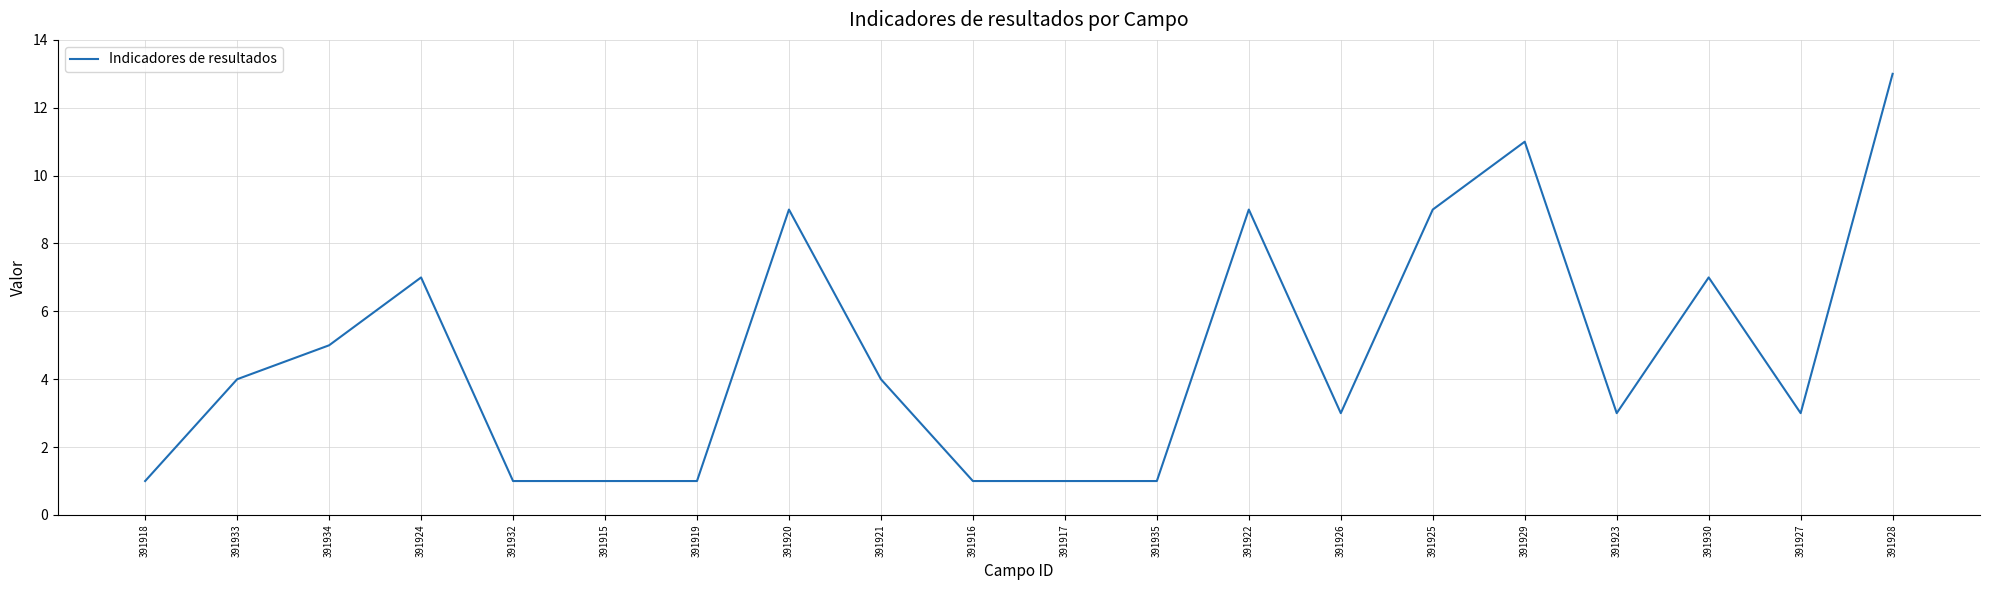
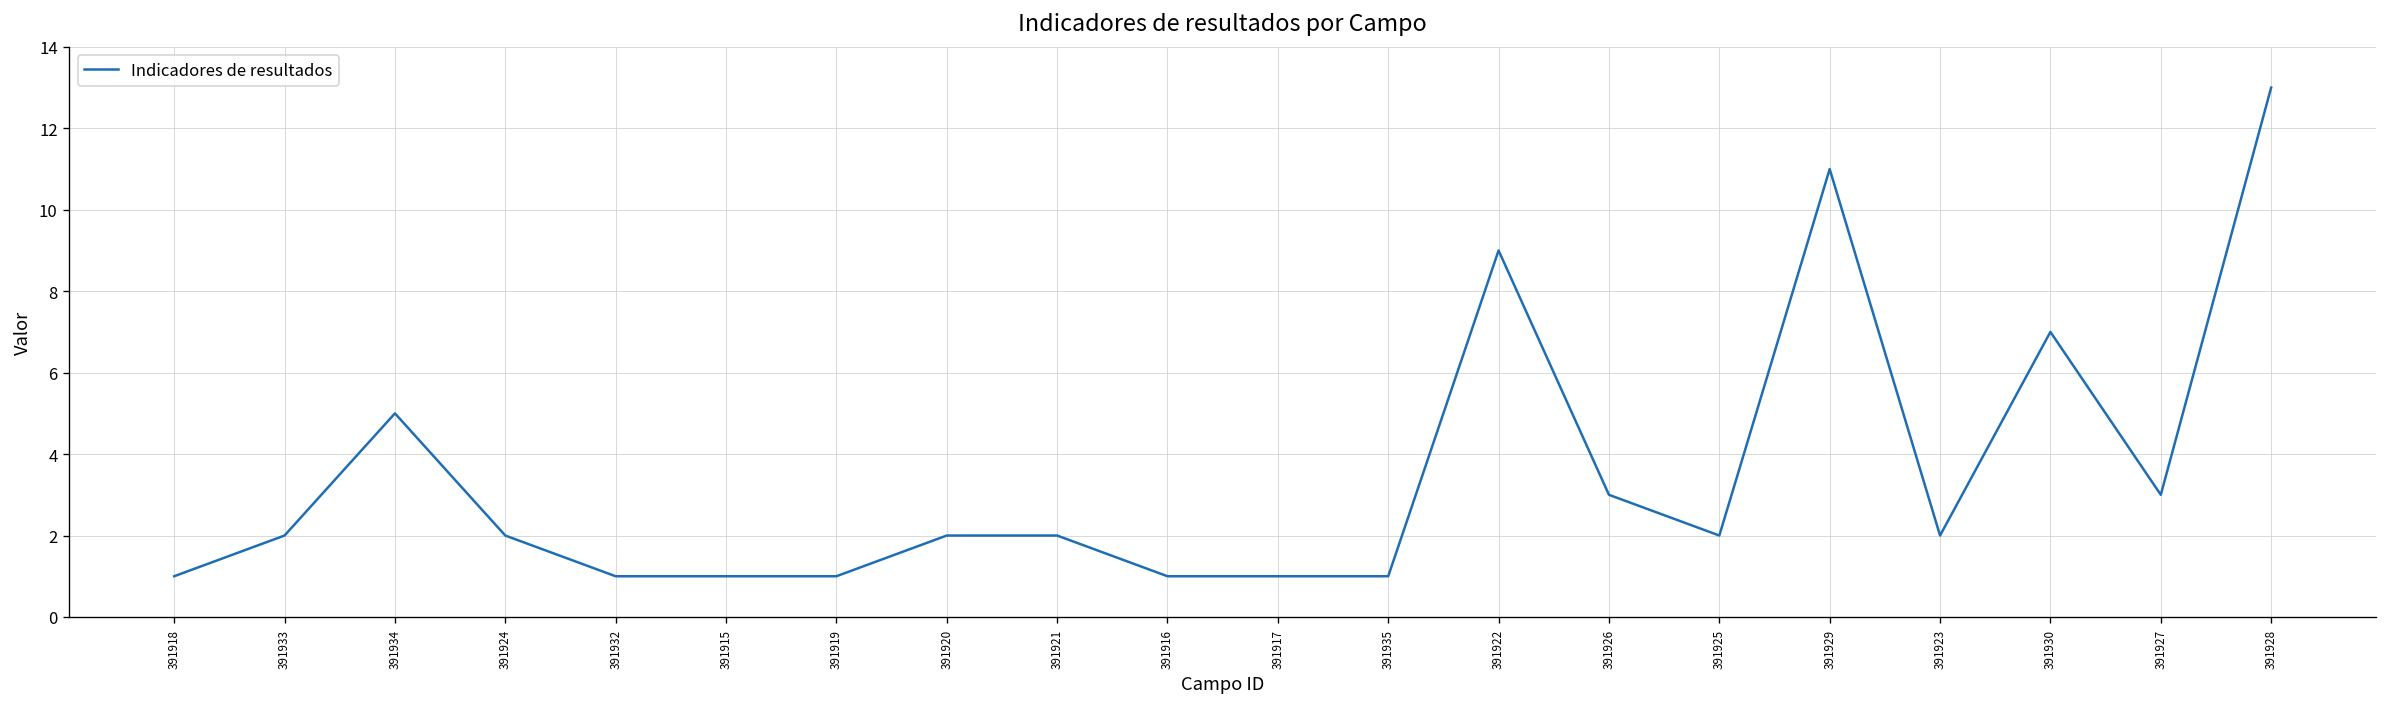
  {
    "391918": 1,
-   "391933": 4,
+   "391933": 2,
    "391934": 5,
-   "391924": 7,
+   "391924": 2,
    "391932": 1,
    "391915": 1,
    "391919": 1,
-   "391920": 9,
-   "391921": 4,
+   "391920": 2,
+   "391921": 2,
    "391916": 1,
    "391917": 1,
    "391935": 1,
    "391922": 9,
    "391926": 3,
-   "391925": 9,
+   "391925": 2,
    "391929": 11,
-   "391923": 3,
+   "391923": 2,
    "391930": 7,
    "391927": 3,
    "391928": 13
  }
